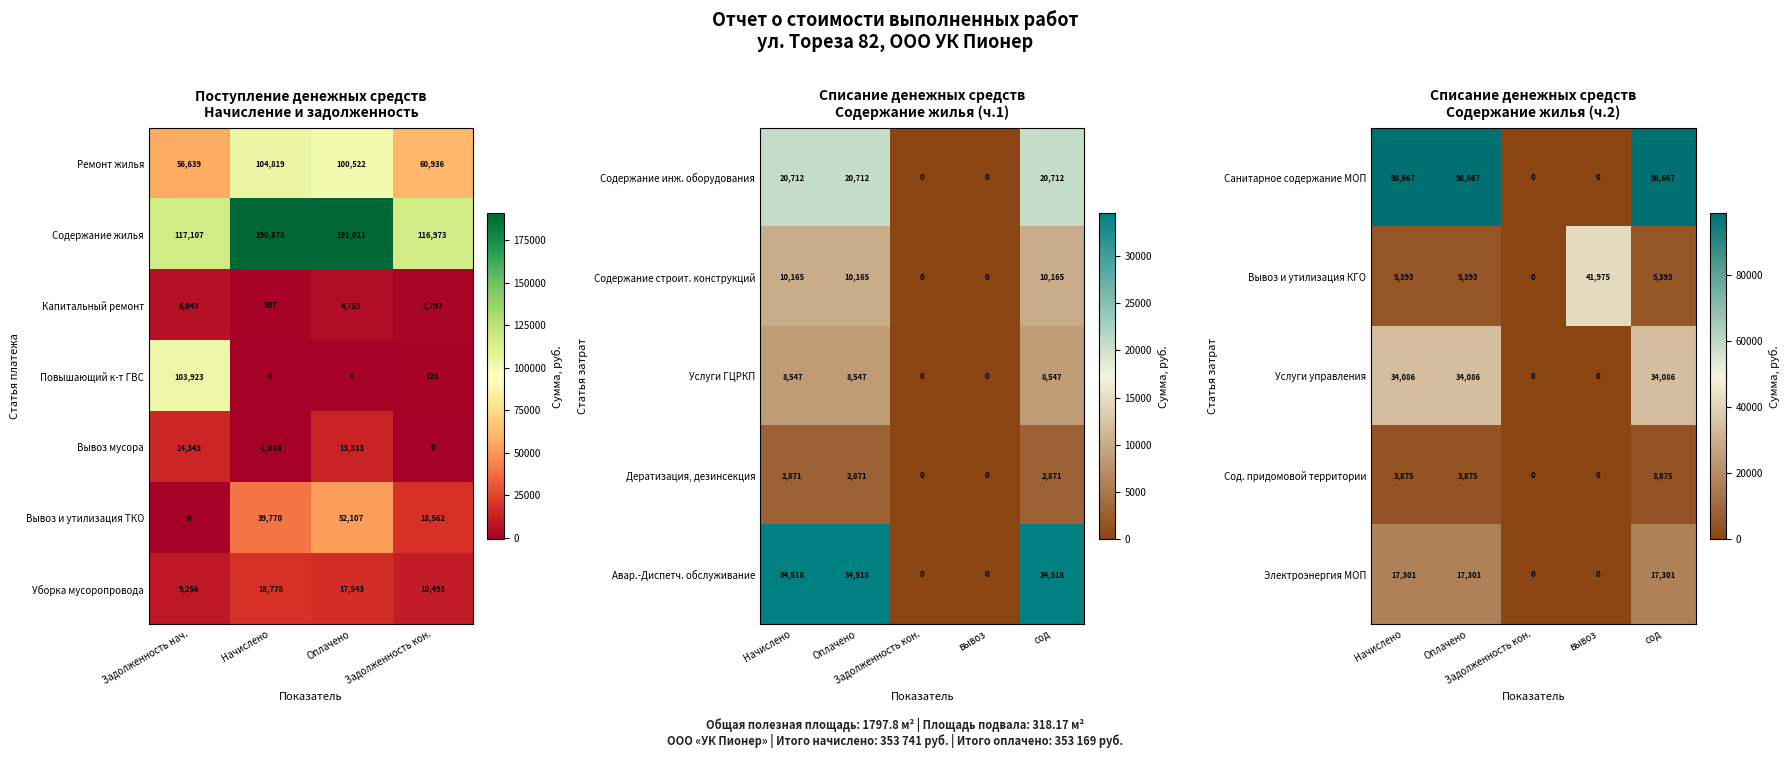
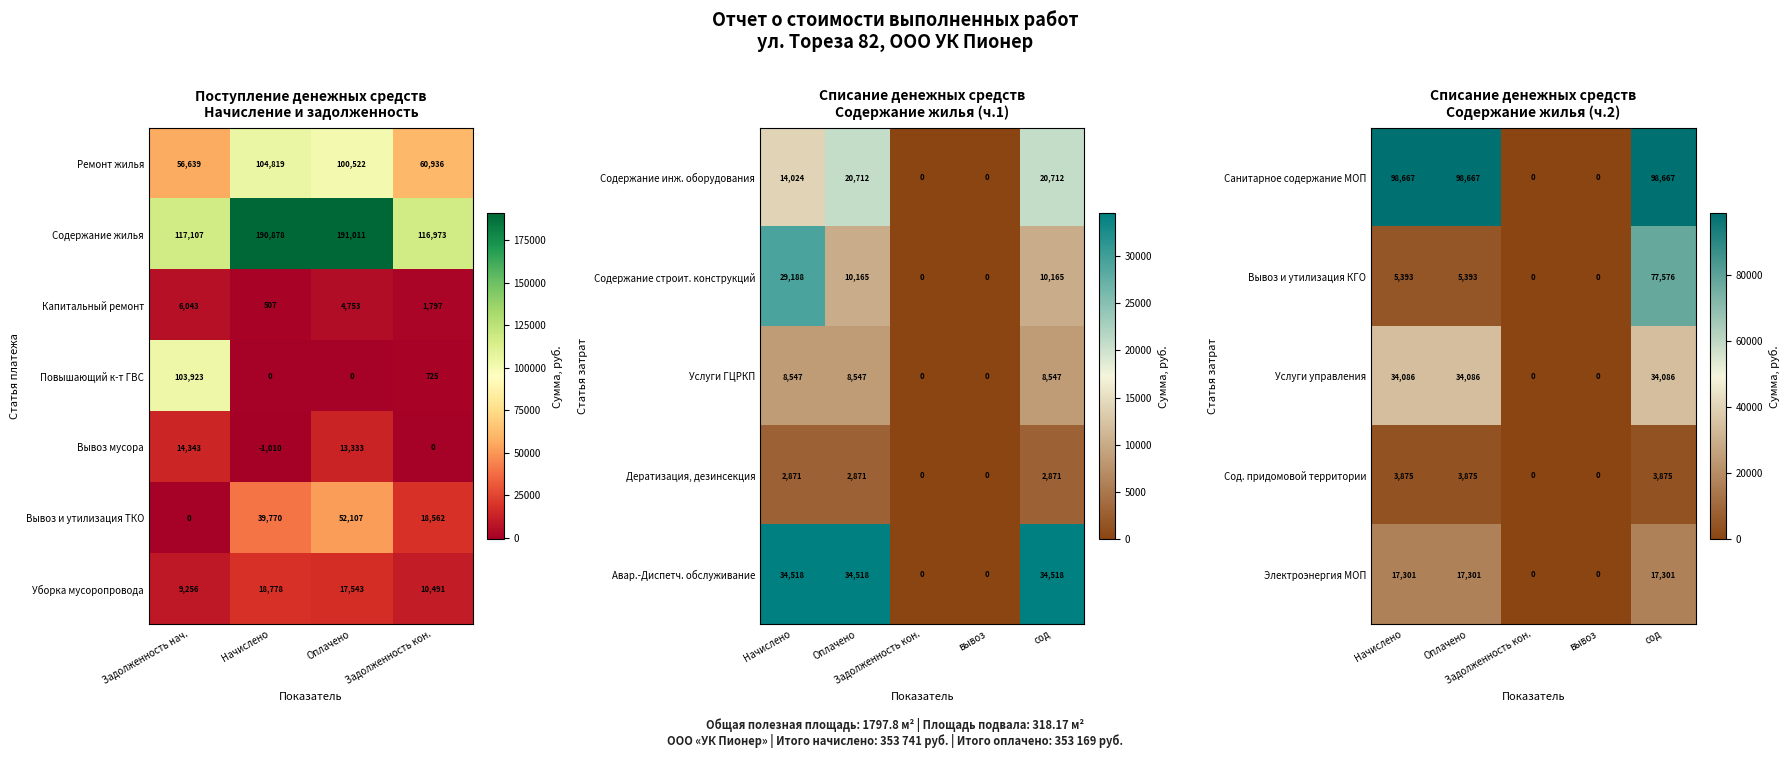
  {
    "Поступление денежных средств Начисление и задолженность": {
      "Ремонт жилья": {
        "Задолженность нач.": "56,639",
        "Начислено": "104,819",
        "Оплачено": "100,522",
        "Задолженность кон.": "60,936"
      },
      "Содержание жилья": {
        "Задолженность нач.": "117,107",
        "Начислено": "190,878",
        "Оплачено": "191,011",
        "Задолженность кон.": "116,973"
      },
      "Капитальный ремонт": {
        "Задолженность нач.": "6,043",
        "Начислено": "507",
        "Оплачено": "4,753",
        "Задолженность кон.": "1,797"
      },
      "Повышающий к-т ГВС": {
        "Задолженность нач.": "103,923",
        "Начислено": "0",
        "Оплачено": "0",
        "Задолженность кон.": "725"
      },
      "Вывоз мусора": {
        "Задолженность нач.": "14,343",
        "Начислено": "-1,010",
        "Оплачено": "13,333",
        "Задолженность кон.": "0"
      },
      "Вывоз и утилизация ТКО": {
        "Задолженность нач.": "0",
        "Начислено": "39,770",
        "Оплачено": "52,107",
        "Задолженность кон.": "18,562"
      },
      "Уборка мусоропровода": {
        "Задолженность нач.": "9,256",
        "Начислено": "18,778",
        "Оплачено": "17,543",
        "Задолженность кон.": "10,491"
      }
    },
    "Списание денежных средств Содержание жилья (ч.1)": {
      "Содержание инж. оборудования": {
-       "Начислено": "20,712",
+       "Начислено": "14,024",
        "Оплачено": "20,712",
        "Задолженность кон.": "0",
        "вывоз": "0",
        "сод": "20,712"
      },
      "Содержание строит. конструкций": {
-       "Начислено": "10,165",
+       "Начислено": "29,188",
        "Оплачено": "10,165",
        "Задолженность кон.": "0",
        "вывоз": "0",
        "сод": "10,165"
      },
      "Услуги ГЦРКП": {
        "Начислено": "8,547",
        "Оплачено": "8,547",
        "Задолженность кон.": "0",
        "вывоз": "0",
        "сод": "8,547"
      },
      "Дератизация, дезинсекция": {
        "Начислено": "2,871",
        "Оплачено": "2,871",
        "Задолженность кон.": "0",
        "вывоз": "0",
        "сод": "2,871"
      },
      "Авар.-Диспетч. обслуживание": {
        "Начислено": "34,518",
        "Оплачено": "34,518",
        "Задолженность кон.": "0",
        "вывоз": "0",
        "сод": "34,518"
      }
    },
    "Списание денежных средств Содержание жилья (ч.2)": {
      "Санитарное содержание МОП": {
        "Начислено": "98,667",
        "Оплачено": "98,667",
        "Задолженность кон.": "0",
        "вывоз": "0",
        "сод": "98,667"
      },
      "Вывоз и утилизация КГО": {
        "Начислено": "5,393",
        "Оплачено": "5,393",
        "Задолженность кон.": "0",
-       "вывоз": "41,975",
-       "сод": "5,393"
+       "вывоз": "0",
+       "сод": "77,576"
      },
      "Услуги управления": {
        "Начислено": "34,086",
        "Оплачено": "34,086",
        "Задолженность кон.": "0",
        "вывоз": "0",
        "сод": "34,086"
      },
      "Сод. придомовой территории": {
        "Начислено": "3,875",
        "Оплачено": "3,875",
        "Задолженность кон.": "0",
        "вывоз": "0",
        "сод": "3,875"
      },
      "Электроэнергия МОП": {
        "Начислено": "17,301",
        "Оплачено": "17,301",
        "Задолженность кон.": "0",
        "вывоз": "0",
        "сод": "17,301"
      }
    }
  }
